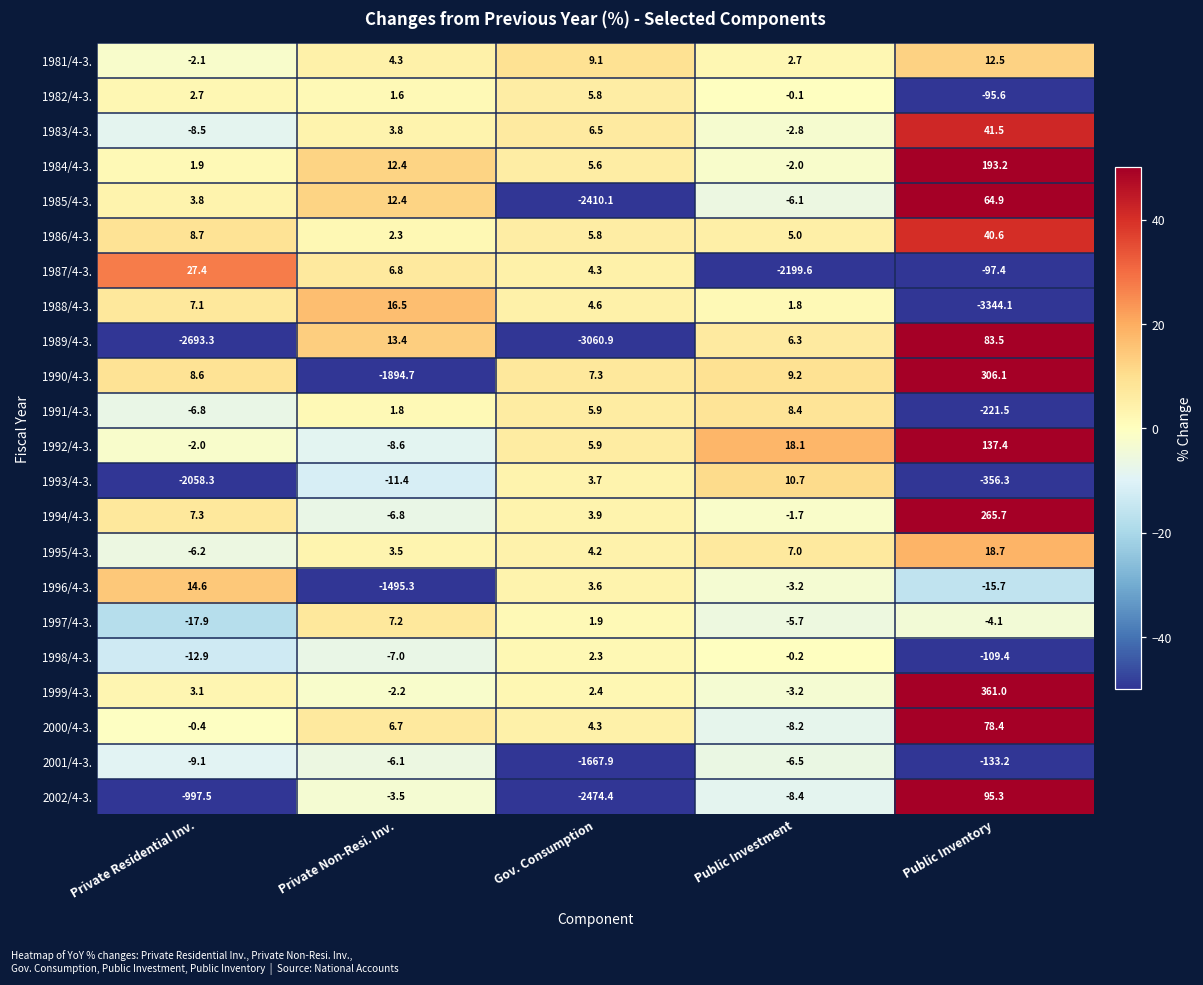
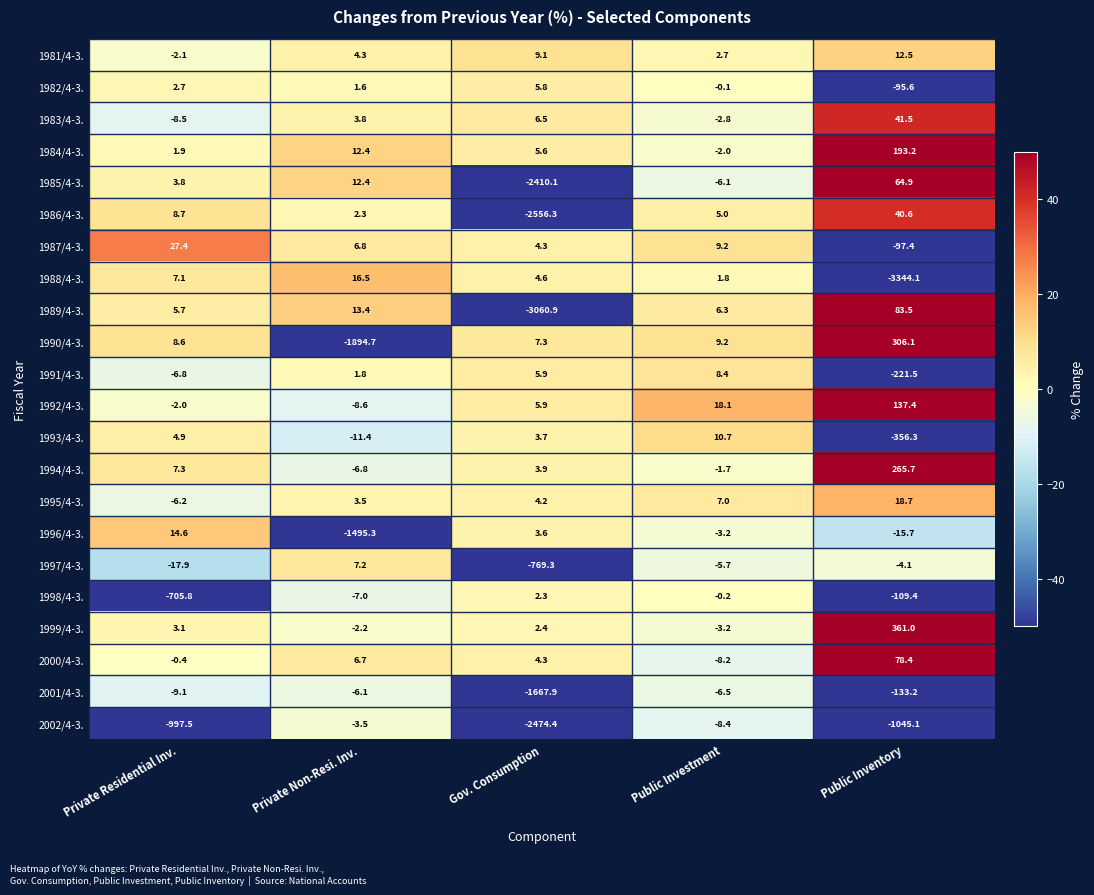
  {
    "1981/4-3.": {
      "Private Residential Inv.": -2.1,
      "Private Non-Resi. Inv.": 4.3,
      "Gov. Consumption": 9.1,
      "Public Investment": 2.7,
      "Public Inventory": 12.5
    },
    "1982/4-3.": {
      "Private Residential Inv.": 2.7,
      "Private Non-Resi. Inv.": 1.6,
      "Gov. Consumption": 5.8,
      "Public Investment": -0.1,
      "Public Inventory": -95.6
    },
    "1983/4-3.": {
      "Private Residential Inv.": -8.5,
      "Private Non-Resi. Inv.": 3.8,
      "Gov. Consumption": 6.5,
      "Public Investment": -2.8,
      "Public Inventory": 41.5
    },
    "1984/4-3.": {
      "Private Residential Inv.": 1.9,
      "Private Non-Resi. Inv.": 12.4,
      "Gov. Consumption": 5.6,
      "Public Investment": -2.0,
      "Public Inventory": 193.2
    },
    "1985/4-3.": {
      "Private Residential Inv.": 3.8,
      "Private Non-Resi. Inv.": 12.4,
      "Gov. Consumption": -2410.1,
      "Public Investment": -6.1,
      "Public Inventory": 64.9
    },
    "1986/4-3.": {
      "Private Residential Inv.": 8.7,
      "Private Non-Resi. Inv.": 2.3,
-     "Gov. Consumption": 5.8,
+     "Gov. Consumption": -2556.3,
      "Public Investment": 5.0,
      "Public Inventory": 40.6
    },
    "1987/4-3.": {
      "Private Residential Inv.": 27.4,
      "Private Non-Resi. Inv.": 6.8,
      "Gov. Consumption": 4.3,
-     "Public Investment": -2199.6,
+     "Public Investment": 9.2,
      "Public Inventory": -97.4
    },
    "1988/4-3.": {
      "Private Residential Inv.": 7.1,
      "Private Non-Resi. Inv.": 16.5,
      "Gov. Consumption": 4.6,
      "Public Investment": 1.8,
      "Public Inventory": -3344.1
    },
    "1989/4-3.": {
-     "Private Residential Inv.": -2693.3,
+     "Private Residential Inv.": 5.7,
      "Private Non-Resi. Inv.": 13.4,
      "Gov. Consumption": -3060.9,
      "Public Investment": 6.3,
      "Public Inventory": 83.5
    },
    "1990/4-3.": {
      "Private Residential Inv.": 8.6,
      "Private Non-Resi. Inv.": -1894.7,
      "Gov. Consumption": 7.3,
      "Public Investment": 9.2,
      "Public Inventory": 306.1
    },
    "1991/4-3.": {
      "Private Residential Inv.": -6.8,
      "Private Non-Resi. Inv.": 1.8,
      "Gov. Consumption": 5.9,
      "Public Investment": 8.4,
      "Public Inventory": -221.5
    },
    "1992/4-3.": {
      "Private Residential Inv.": -2.0,
      "Private Non-Resi. Inv.": -8.6,
      "Gov. Consumption": 5.9,
      "Public Investment": 18.1,
      "Public Inventory": 137.4
    },
    "1993/4-3.": {
-     "Private Residential Inv.": -2058.3,
+     "Private Residential Inv.": 4.9,
      "Private Non-Resi. Inv.": -11.4,
      "Gov. Consumption": 3.7,
      "Public Investment": 10.7,
      "Public Inventory": -356.3
    },
    "1994/4-3.": {
      "Private Residential Inv.": 7.3,
      "Private Non-Resi. Inv.": -6.8,
      "Gov. Consumption": 3.9,
      "Public Investment": -1.7,
      "Public Inventory": 265.7
    },
    "1995/4-3.": {
      "Private Residential Inv.": -6.2,
      "Private Non-Resi. Inv.": 3.5,
      "Gov. Consumption": 4.2,
      "Public Investment": 7.0,
      "Public Inventory": 18.7
    },
    "1996/4-3.": {
      "Private Residential Inv.": 14.6,
      "Private Non-Resi. Inv.": -1495.3,
      "Gov. Consumption": 3.6,
      "Public Investment": -3.2,
      "Public Inventory": -15.7
    },
    "1997/4-3.": {
      "Private Residential Inv.": -17.9,
      "Private Non-Resi. Inv.": 7.2,
-     "Gov. Consumption": 1.9,
+     "Gov. Consumption": -769.3,
      "Public Investment": -5.7,
      "Public Inventory": -4.1
    },
    "1998/4-3.": {
-     "Private Residential Inv.": -12.9,
+     "Private Residential Inv.": -705.8,
      "Private Non-Resi. Inv.": -7.0,
      "Gov. Consumption": 2.3,
      "Public Investment": -0.2,
      "Public Inventory": -109.4
    },
    "1999/4-3.": {
      "Private Residential Inv.": 3.1,
      "Private Non-Resi. Inv.": -2.2,
      "Gov. Consumption": 2.4,
      "Public Investment": -3.2,
      "Public Inventory": 361.0
    },
    "2000/4-3.": {
      "Private Residential Inv.": -0.4,
      "Private Non-Resi. Inv.": 6.7,
      "Gov. Consumption": 4.3,
      "Public Investment": -8.2,
      "Public Inventory": 78.4
    },
    "2001/4-3.": {
      "Private Residential Inv.": -9.1,
      "Private Non-Resi. Inv.": -6.1,
      "Gov. Consumption": -1667.9,
      "Public Investment": -6.5,
      "Public Inventory": -133.2
    },
    "2002/4-3.": {
      "Private Residential Inv.": -997.5,
      "Private Non-Resi. Inv.": -3.5,
      "Gov. Consumption": -2474.4,
      "Public Investment": -8.4,
-     "Public Inventory": 95.3
+     "Public Inventory": -1045.1
    }
  }
